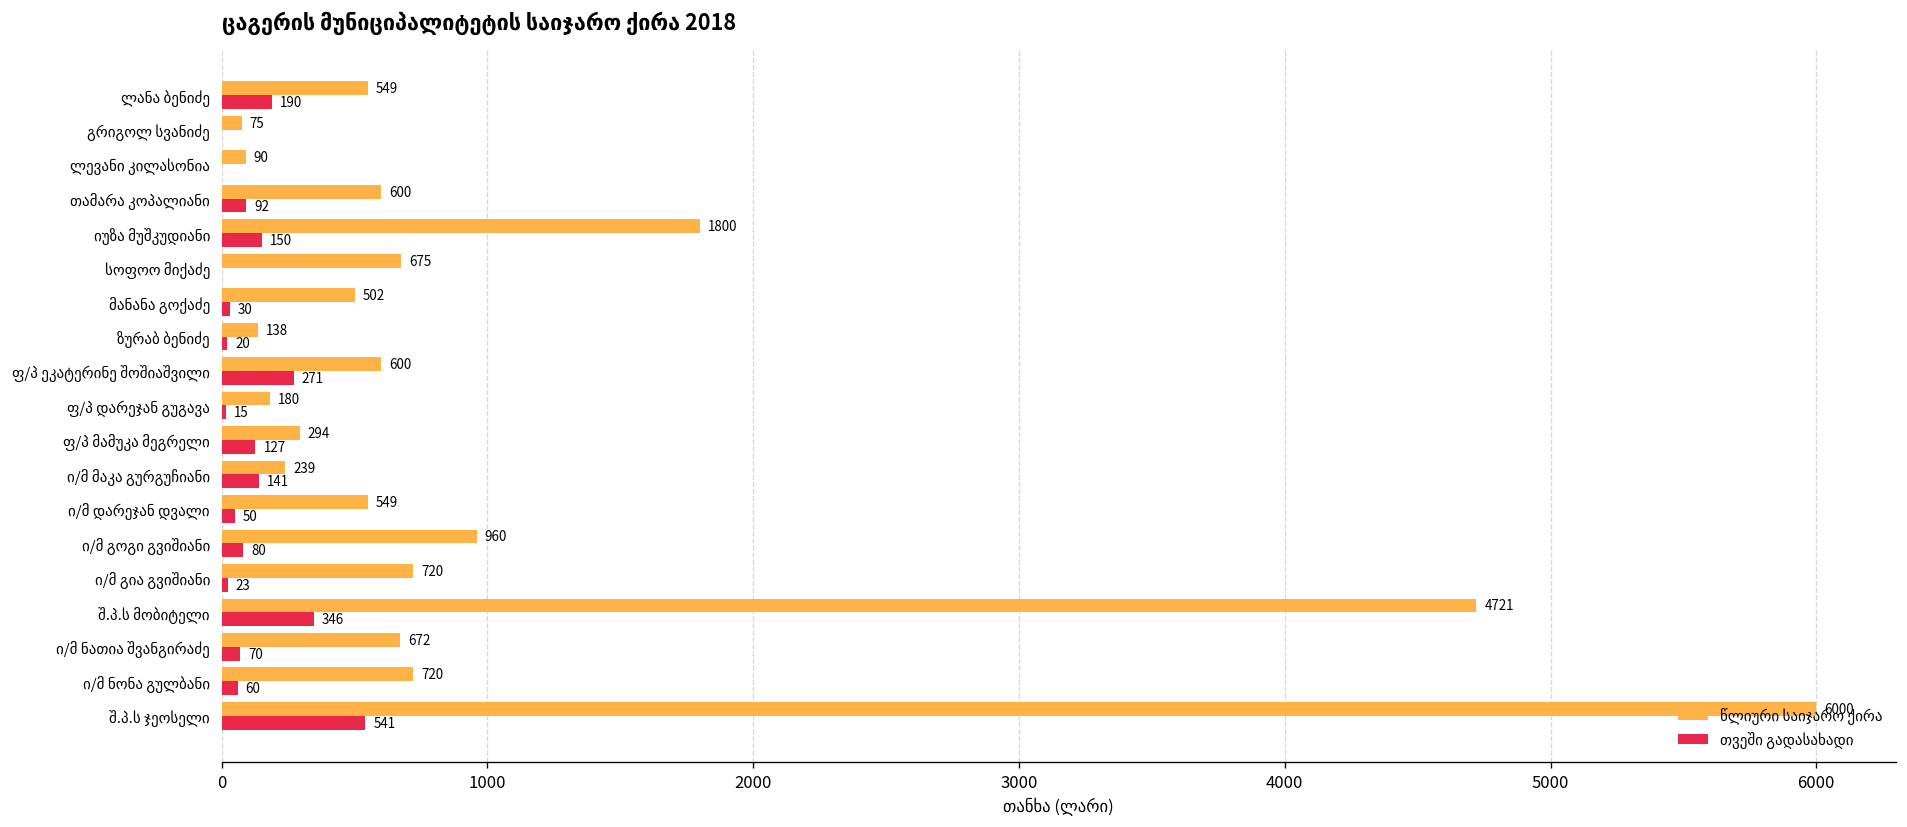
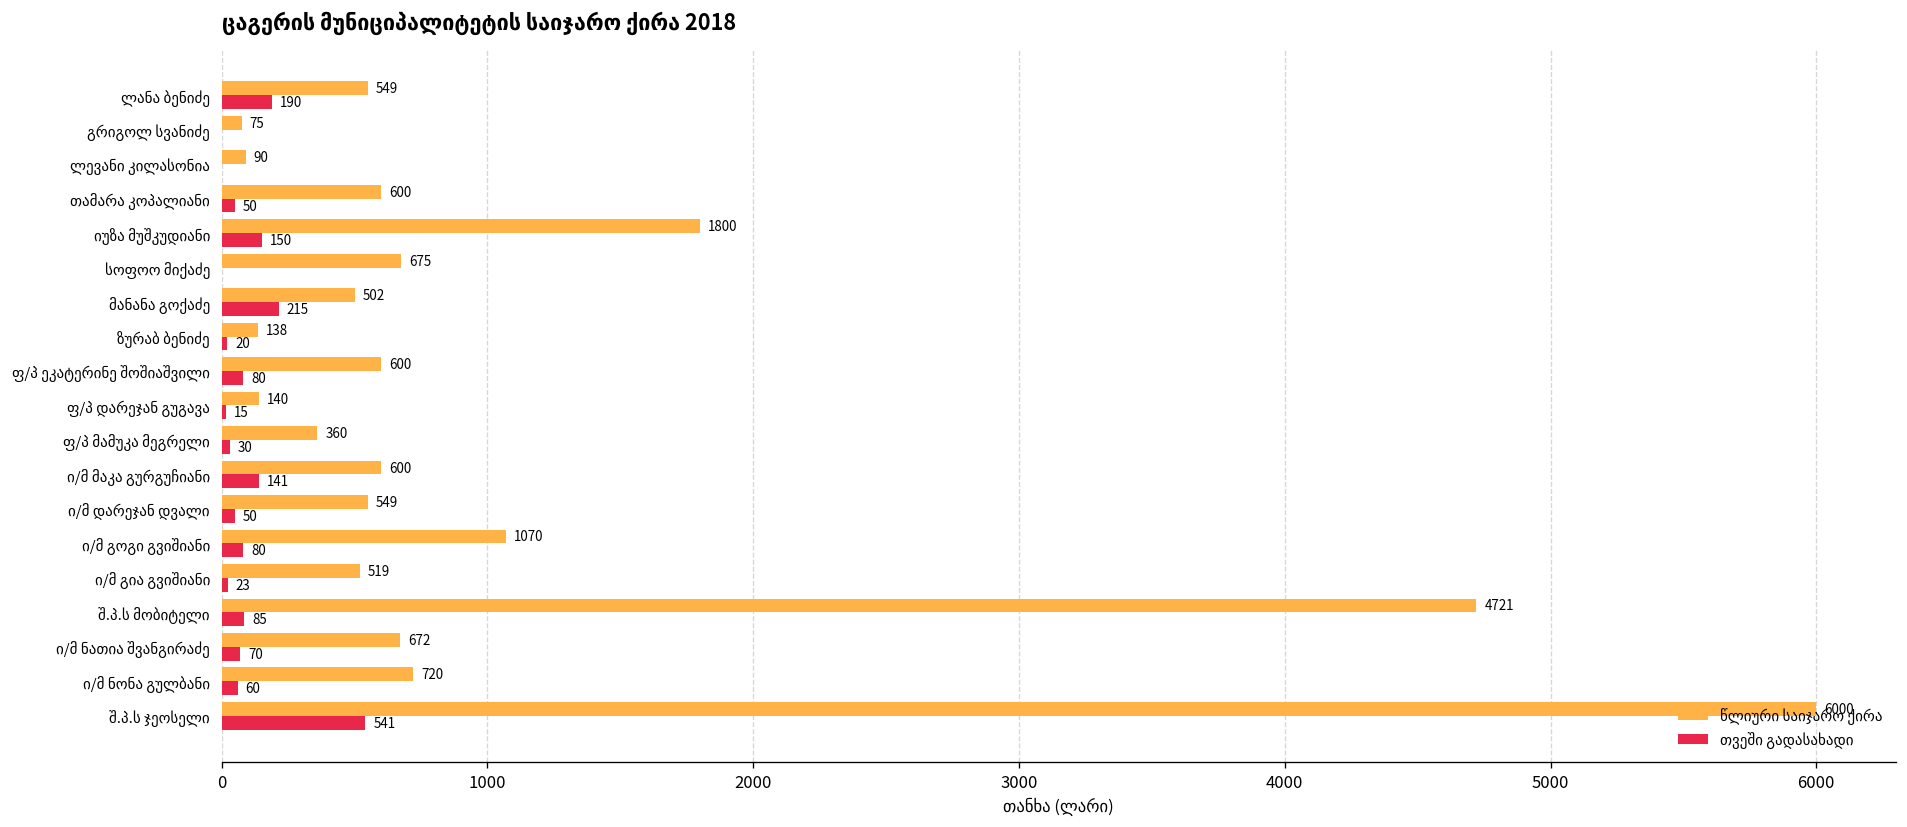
  {
    "წლიური საიჯარო ქირა": {
      "ლანა ბენიძე": 549,
      "გრიგოლ სვანიძე": 75,
      "ლევანი კილასონია": 90,
      "თამარა კოპალიანი": 600,
      "იუზა მუშკუდიანი": 1800,
      "სოფოო მიქაძე": 675,
      "მანანა გოქაძე": 502,
      "ზურაბ ბენიძე": 138,
      "ფ/პ ეკატერინე შოშიაშვილი": 600,
-     "ფ/პ დარეჯან გუგავა": 180,
-     "ფ/პ მამუკა მეგრელი": 294,
-     "ი/მ მაკა გურგუჩიანი": 239,
+     "ფ/პ დარეჯან გუგავა": 140,
+     "ფ/პ მამუკა მეგრელი": 360,
+     "ი/მ მაკა გურგუჩიანი": 600,
      "ი/მ დარეჯან დვალი": 549,
-     "ი/მ გოგი გვიშიანი": 960,
-     "ი/მ გია გვიშიანი": 720,
+     "ი/მ გოგი გვიშიანი": 1070,
+     "ი/მ გია გვიშიანი": 519,
      "შ.პ.ს მობიტელი": 4721,
      "ი/მ ნათია შვანგირაძე": 672,
      "ი/მ ნონა გულბანი": 720,
      "შ.პ.ს ჯეოსელი": 6000
    },
    "თვეში გადასახადი": {
      "ლანა ბენიძე": 190,
-     "თამარა კოპალიანი": 92,
+     "თამარა კოპალიანი": 50,
      "იუზა მუშკუდიანი": 150,
-     "მანანა გოქაძე": 30,
+     "მანანა გოქაძე": 215,
      "ზურაბ ბენიძე": 20,
-     "ფ/პ ეკატერინე შოშიაშვილი": 271,
+     "ფ/პ ეკატერინე შოშიაშვილი": 80,
      "ფ/პ დარეჯან გუგავა": 15,
-     "ფ/პ მამუკა მეგრელი": 127,
+     "ფ/პ მამუკა მეგრელი": 30,
      "ი/მ მაკა გურგუჩიანი": 141,
      "ი/მ დარეჯან დვალი": 50,
      "ი/მ გოგი გვიშიანი": 80,
      "ი/მ გია გვიშიანი": 23,
-     "შ.პ.ს მობიტელი": 346,
+     "შ.პ.ს მობიტელი": 85,
      "ი/მ ნათია შვანგირაძე": 70,
      "ი/მ ნონა გულბანი": 60,
      "შ.პ.ს ჯეოსელი": 541
    }
  }
